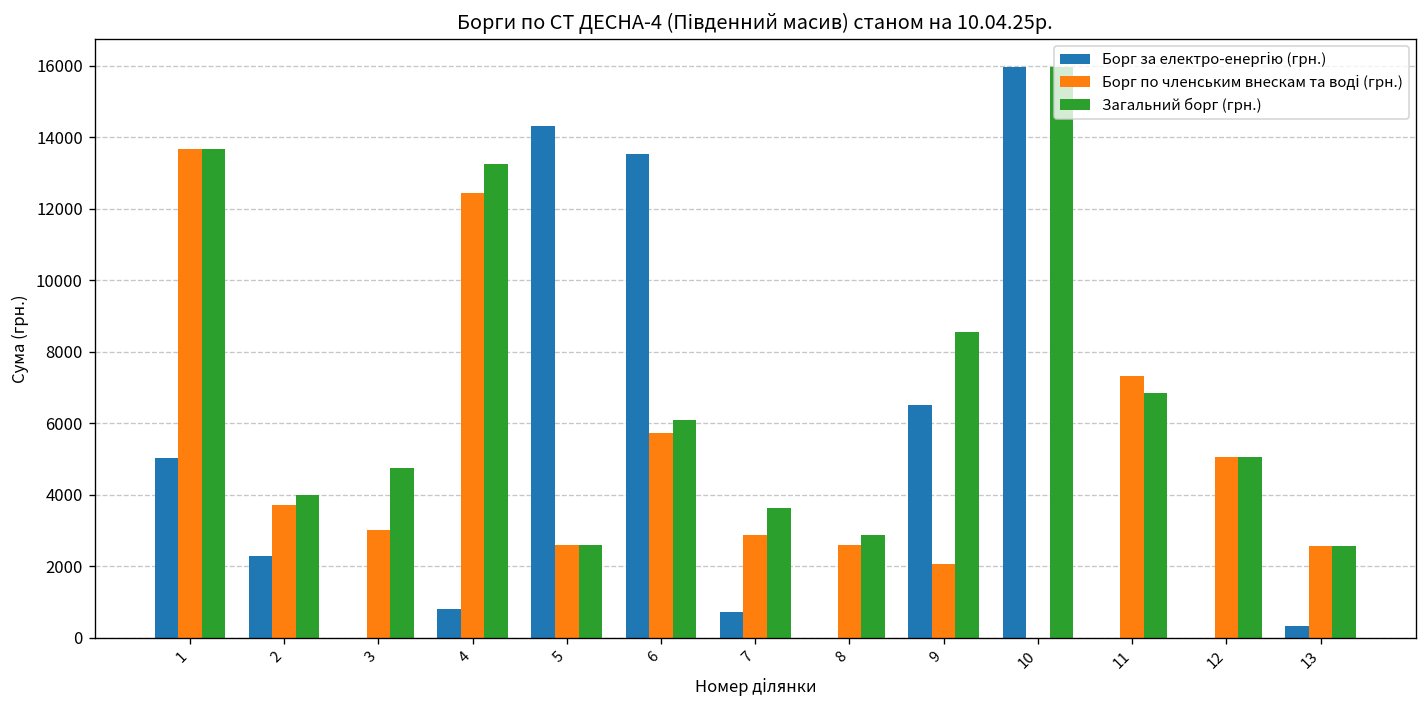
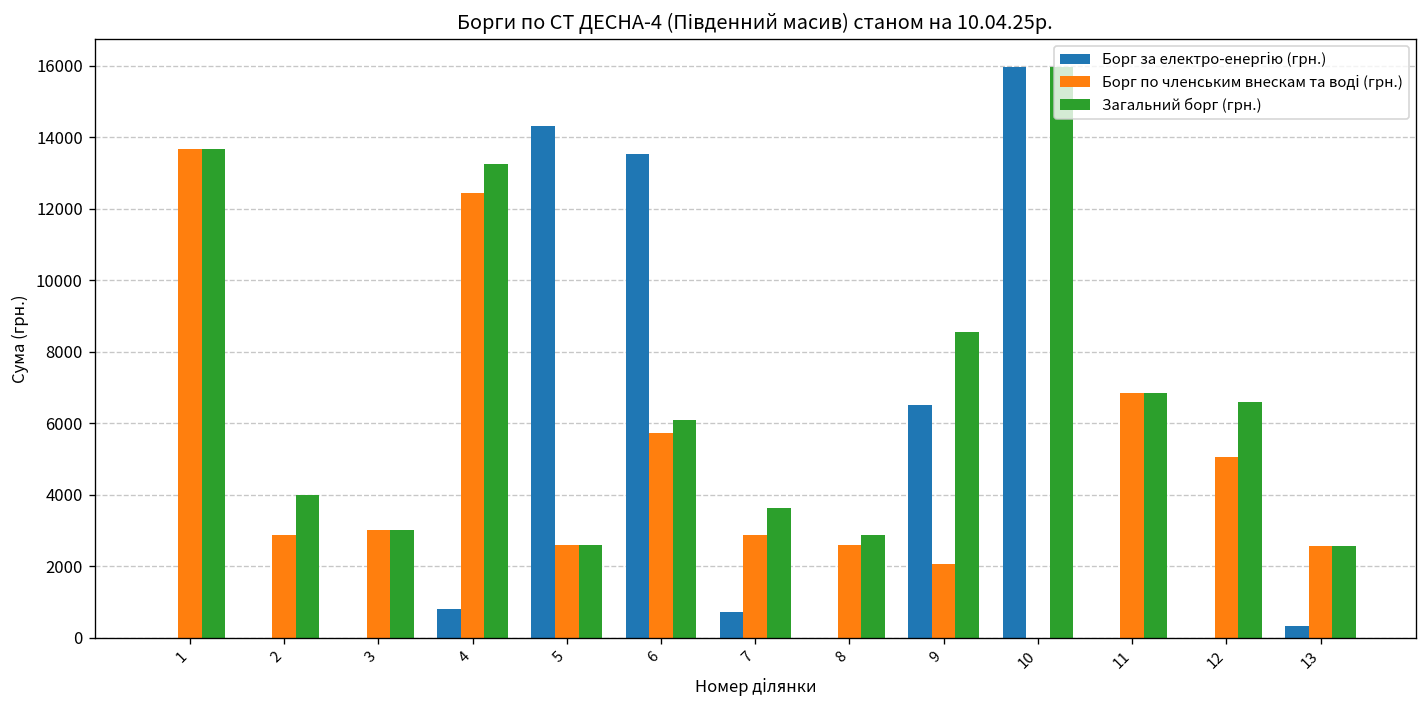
  {
    "Борг за електро-енергію (грн.)": {
-     "1": 5000,
-     "2": 2300,
+     "1": 0,
+     "2": 0,
      "3": 0,
      "4": 800,
      "5": 14300,
      "6": 13500,
      "7": 700,
      "8": 0,
      "9": 6500,
      "10": 16000,
      "11": 0,
      "12": 0,
      "13": 300
    },
    "Борг по членським внескам та воді (грн.)": {
      "1": 13700,
-     "2": 3700,
+     "2": 2900,
      "3": 3000,
      "4": 12400,
      "5": 2600,
      "6": 5700,
      "7": 2900,
      "8": 2600,
      "9": 2100,
      "10": 0,
-     "11": 7300,
+     "11": 6800,
      "12": 5100,
      "13": 2600
    },
    "Загальний борг (грн.)": {
      "1": 13700,
      "2": 4000,
-     "3": 4700,
+     "3": 3000,
      "4": 13300,
      "5": 2600,
      "6": 6100,
      "7": 3600,
      "8": 2900,
      "9": 8600,
      "11": 6800,
-     "12": 5100,
+     "12": 6600,
      "13": 2600
    }
  }
